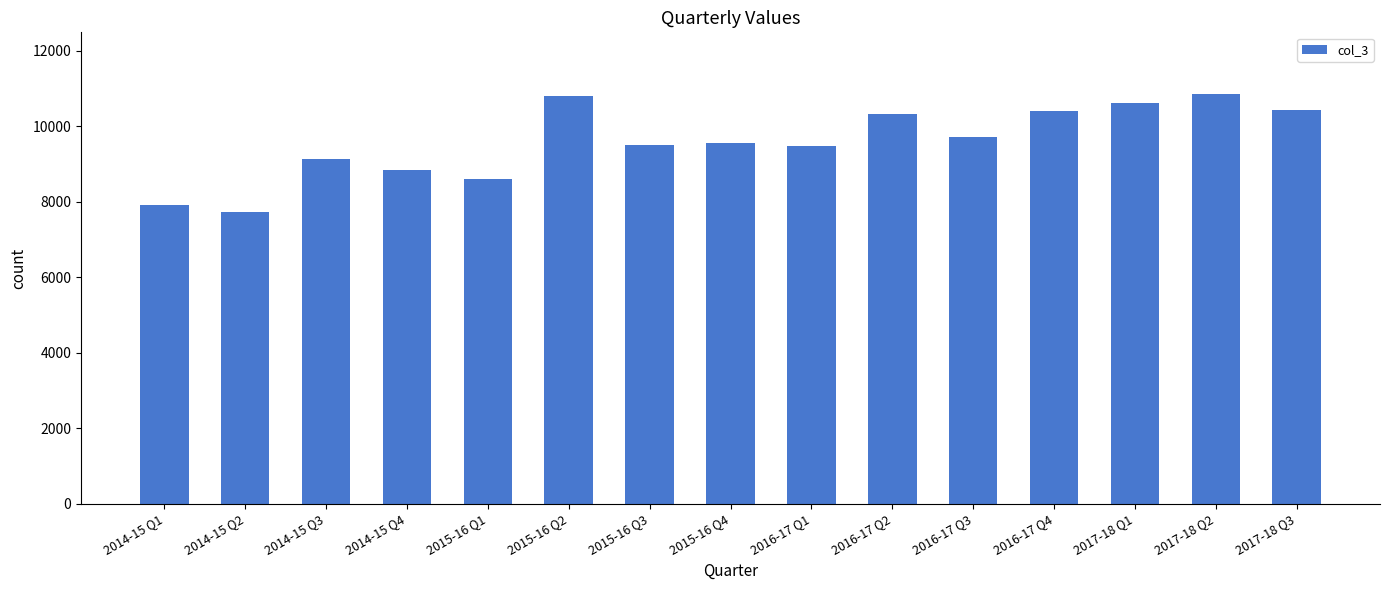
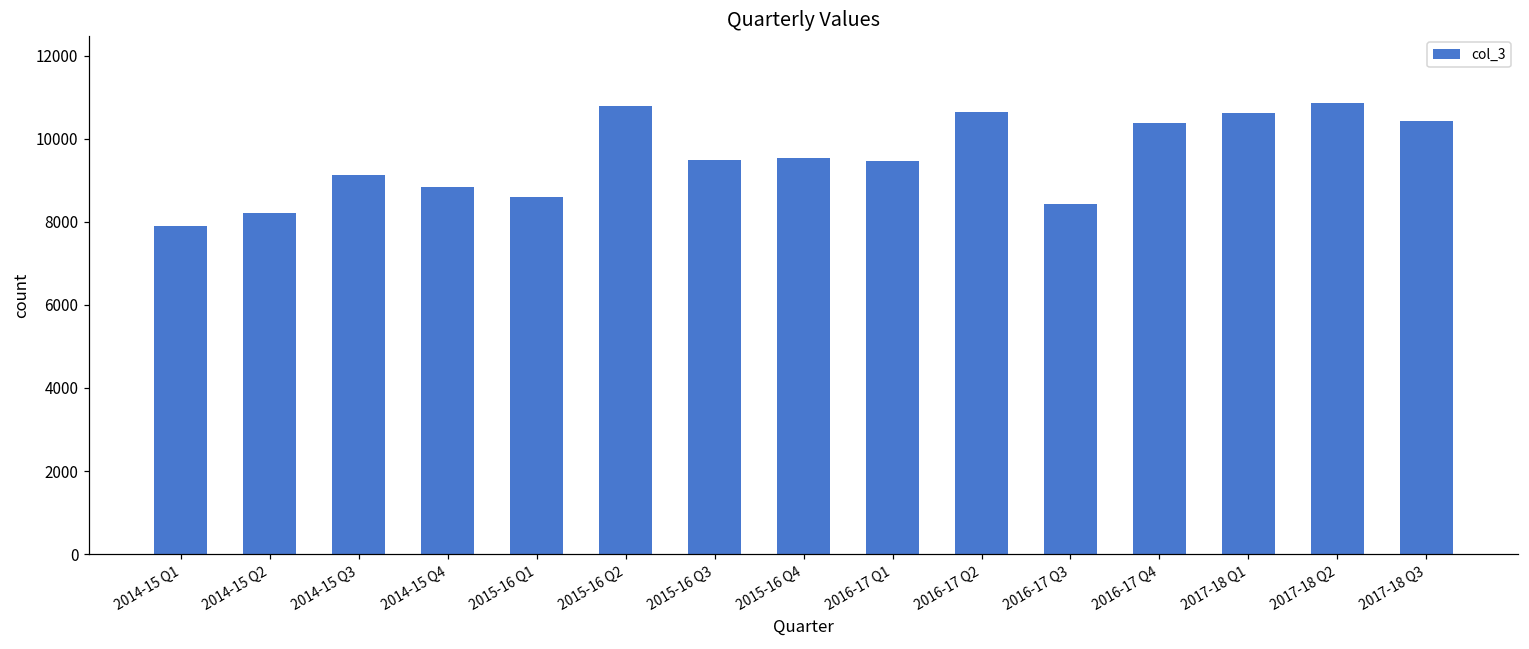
  {
    "2014-15 Q1": 7900,
-   "2014-15 Q2": 7700,
+   "2014-15 Q2": 8200,
    "2014-15 Q3": 9100,
    "2014-15 Q4": 8800,
    "2015-16 Q1": 8600,
    "2015-16 Q2": 10800,
    "2015-16 Q3": 9500,
    "2015-16 Q4": 9500,
    "2016-17 Q1": 9500,
-   "2016-17 Q2": 10300,
-   "2016-17 Q3": 9700,
+   "2016-17 Q2": 10600,
+   "2016-17 Q3": 8400,
    "2016-17 Q4": 10400,
    "2017-18 Q1": 10600,
    "2017-18 Q2": 10900,
    "2017-18 Q3": 10400
  }
